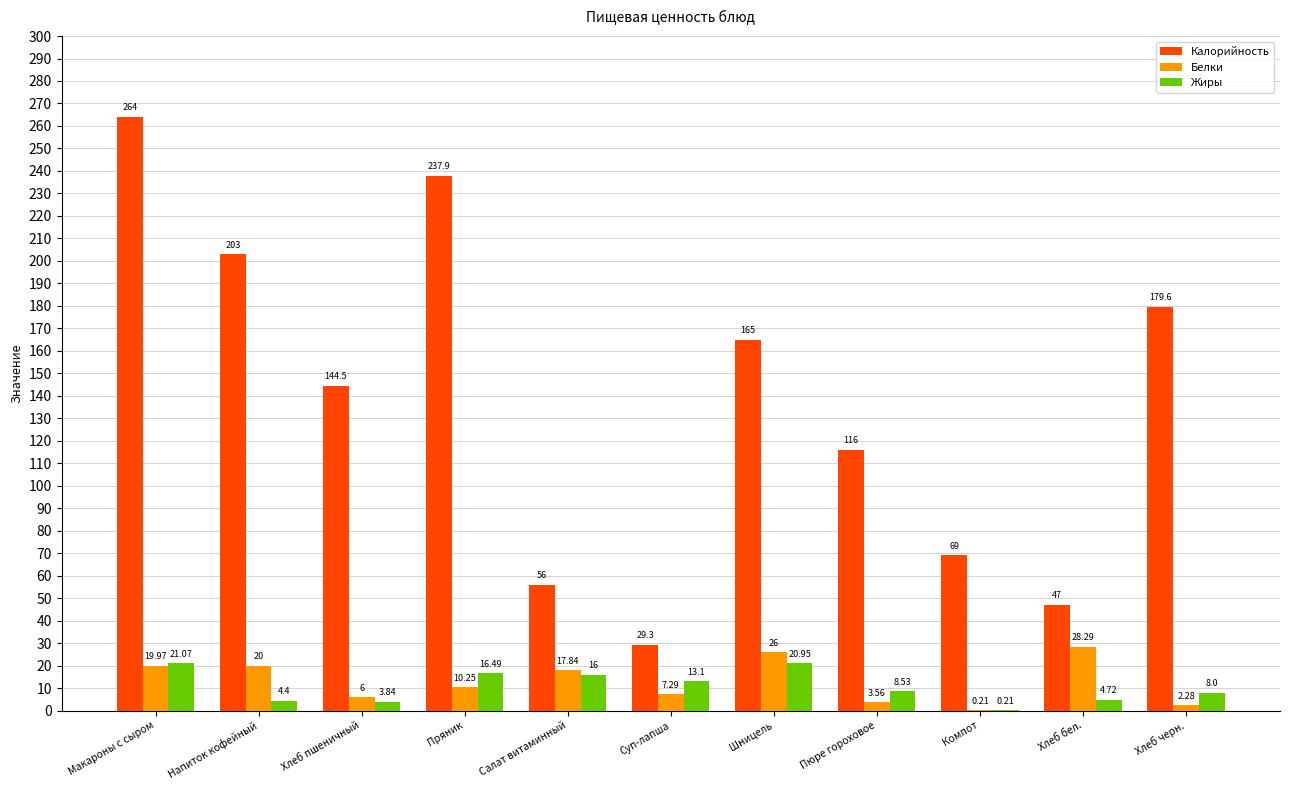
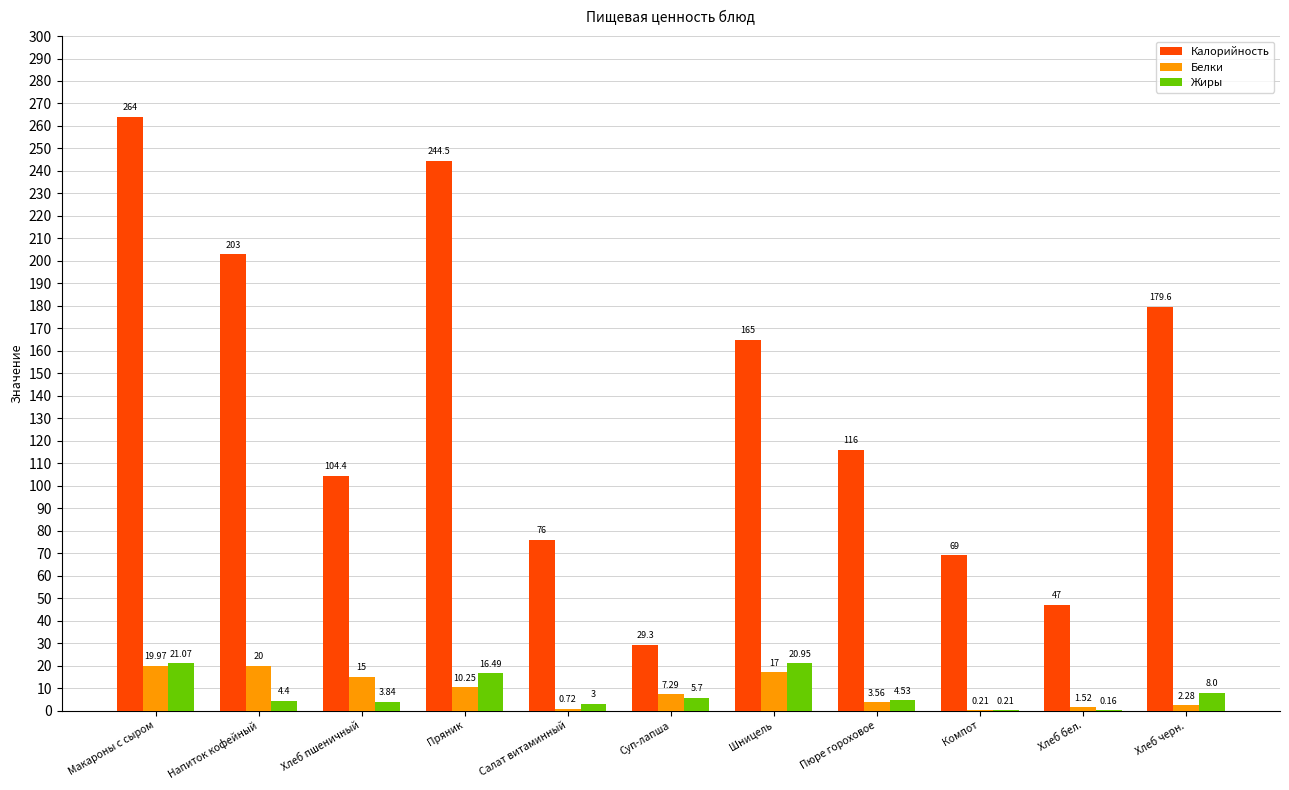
  {
    "Калорийность": {
      "Макароны с сыром": 264,
      "Напиток кофейный": 203,
-     "Хлеб пшеничный": 144.5,
-     "Пряник": 237.9,
-     "Салат витаминный": 56,
+     "Хлеб пшеничный": 104.4,
+     "Пряник": 244.5,
+     "Салат витаминный": 76,
      "Суп-лапша": 29.3,
      "Шницель": 165,
      "Пюре гороховое": 116,
      "Компот": 69,
      "Хлеб бел.": 47,
      "Хлеб черн.": 179.6
    },
    "Белки": {
      "Макароны с сыром": 19.97,
      "Напиток кофейный": 20,
-     "Хлеб пшеничный": 6,
+     "Хлеб пшеничный": 15,
      "Пряник": 10.25,
-     "Салат витаминный": 17.84,
+     "Салат витаминный": 0.72,
      "Суп-лапша": 7.29,
-     "Шницель": 26,
+     "Шницель": 17,
      "Пюре гороховое": 3.56,
      "Компот": 0.21,
-     "Хлеб бел.": 28.29,
+     "Хлеб бел.": 1.52,
      "Хлеб черн.": 2.28
    },
    "Жиры": {
      "Макароны с сыром": 21.07,
      "Напиток кофейный": 4.4,
      "Хлеб пшеничный": 3.84,
      "Пряник": 16.49,
-     "Салат витаминный": 16,
-     "Суп-лапша": 13.1,
+     "Салат витаминный": 3,
+     "Суп-лапша": 5.7,
      "Шницель": 20.95,
-     "Пюре гороховое": 8.53,
+     "Пюре гороховое": 4.53,
      "Компот": 0.21,
-     "Хлеб бел.": 4.72,
+     "Хлеб бел.": 0.16,
      "Хлеб черн.": 8.0
    }
  }
